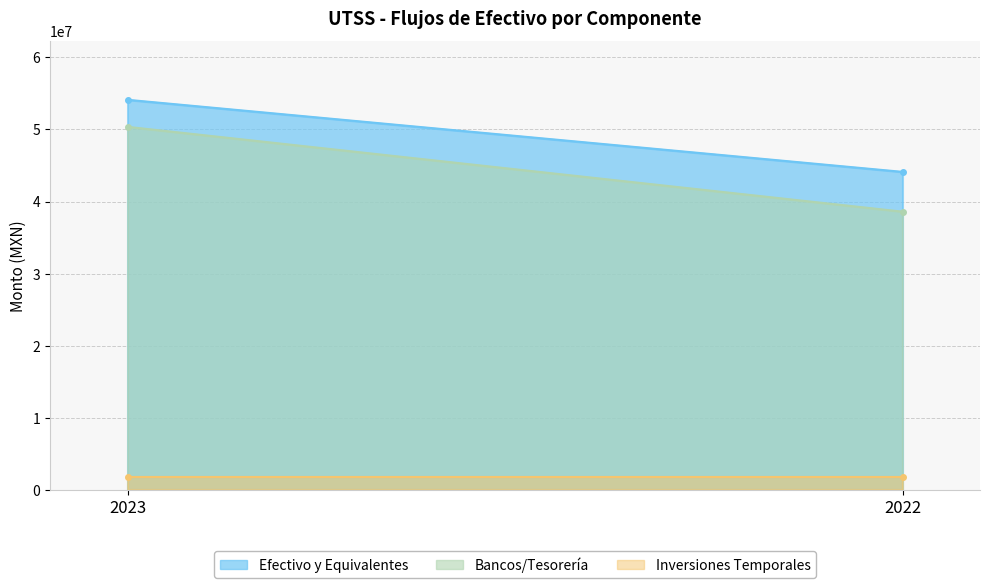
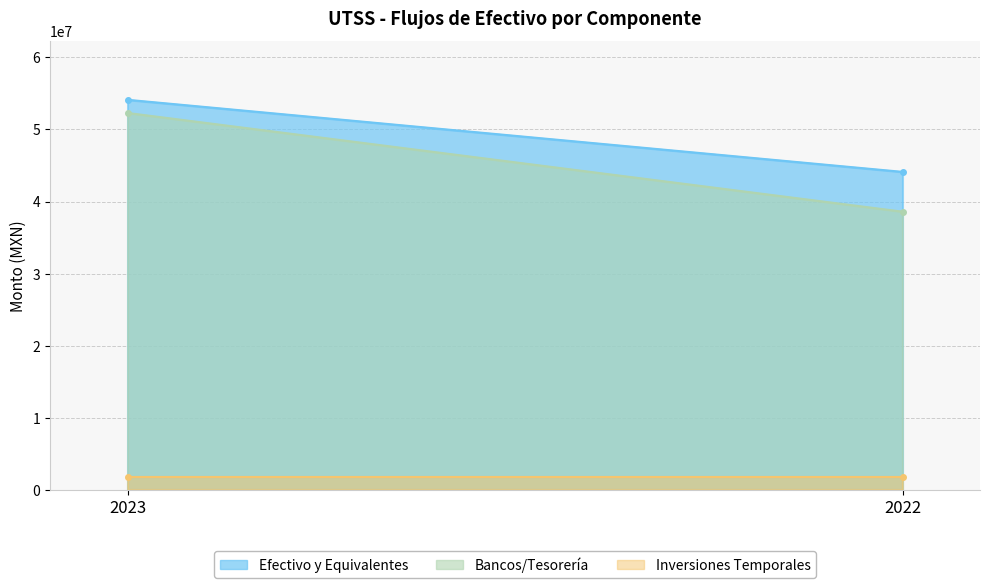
  {
    "Efectivo y Equivalentes": {
      "2023": 54000000,
      "2022": 44000000
    },
    "Bancos/Tesorería": {
-     "2023": 50000000,
+     "2023": 52000000,
      "2022": 39000000
    },
    "Inversiones Temporales": {
      "2023": 2000000,
      "2022": 2000000
    }
  }
